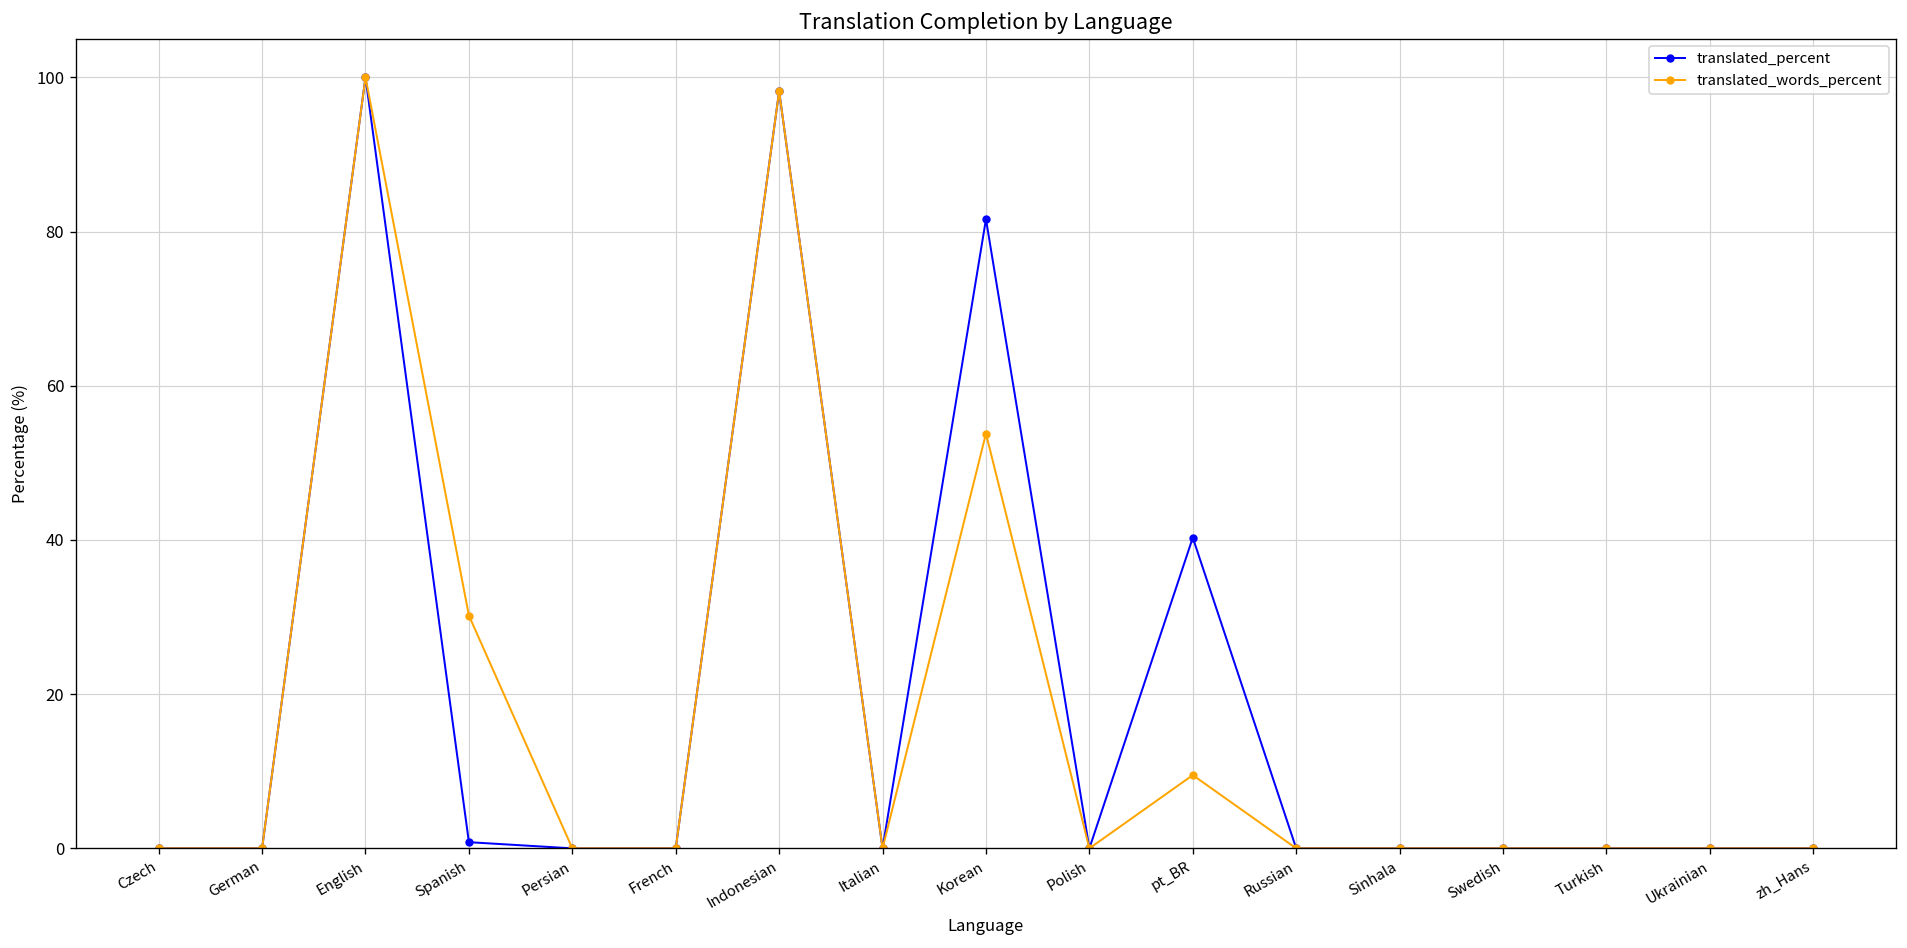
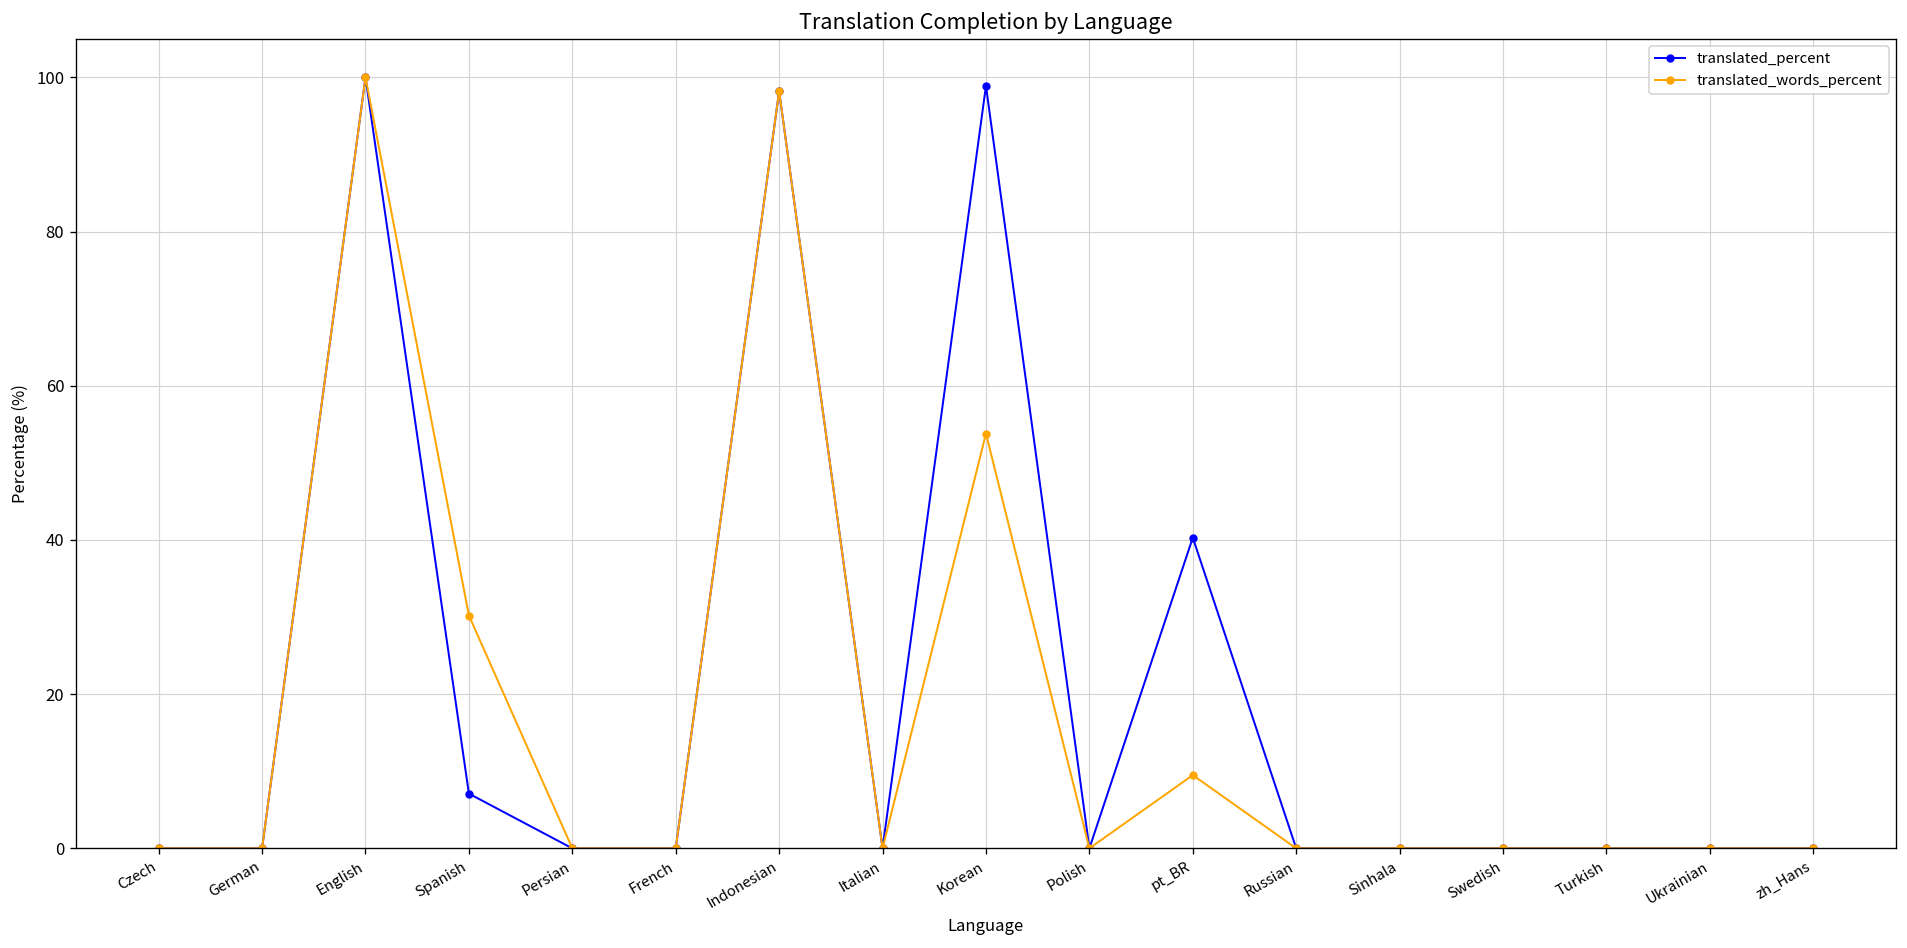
  {
    "translated_percent": {
-     "Spanish": 1,
-     "Korean": 82,
+     "Spanish": 7,
+     "Korean": 99,
      "pt_BR": 40
    },
    "translated_words_percent": {
      "Spanish": 30,
      "Korean": 54,
      "pt_BR": 10
    }
  }
